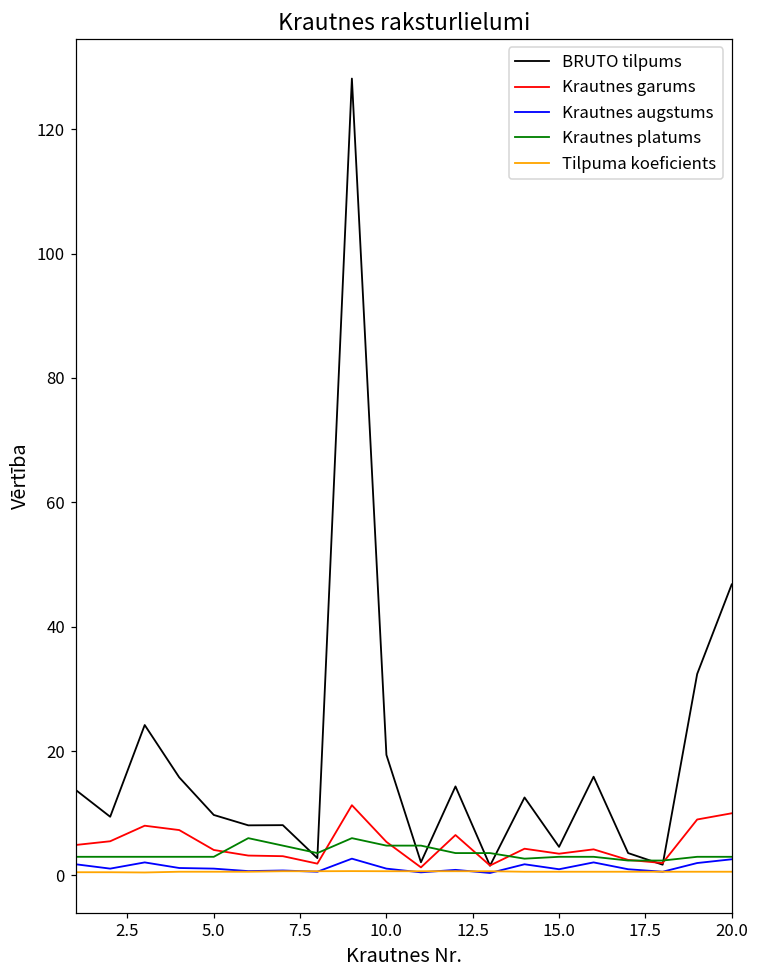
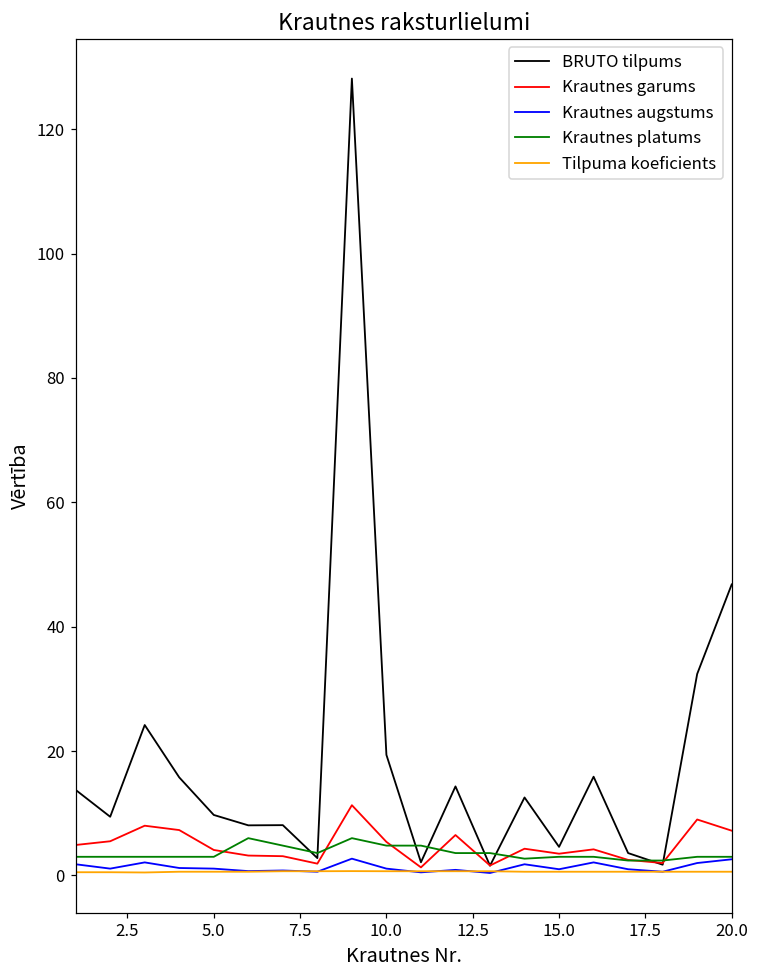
  {
    "BRUTO tilpums": {
      "5.0": 10,
      "10.0": 19,
      "15.0": 5,
      "20.0": 47
    },
    "Krautnes garums": {
      "5.0": 4,
      "10.0": 5,
      "15.0": 4,
-     "20.0": 10
+     "20.0": 7
    },
    "Krautnes augstums": {
      "5.0": 1
    },
    "Krautnes platums": {
      "5.0": 3,
      "10.0": 5,
      "15.0": 3
    },
    "Tilpuma koeficients": {
      "5.0": 1,
      "20.0": 1
    }
  }
